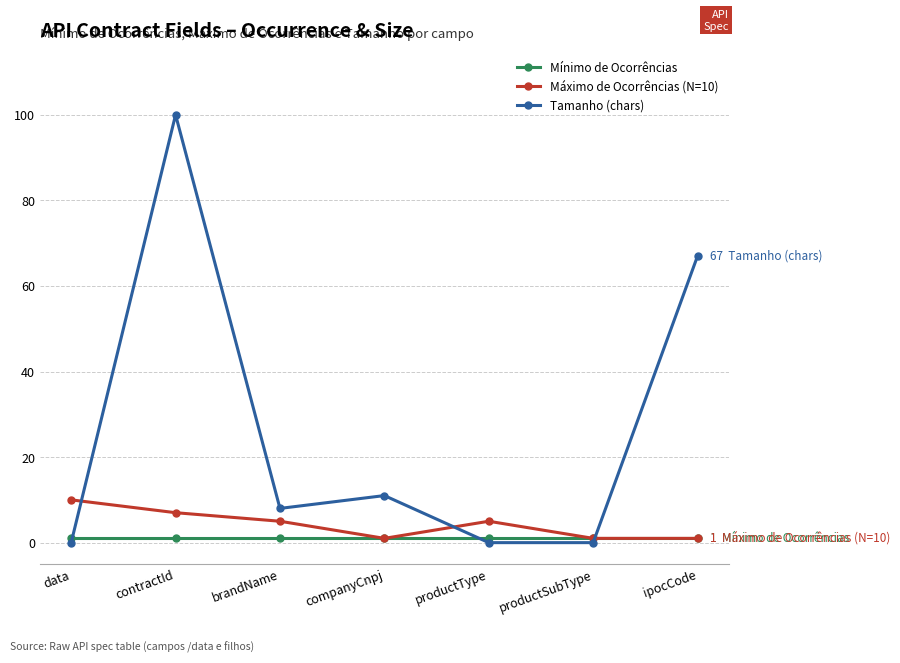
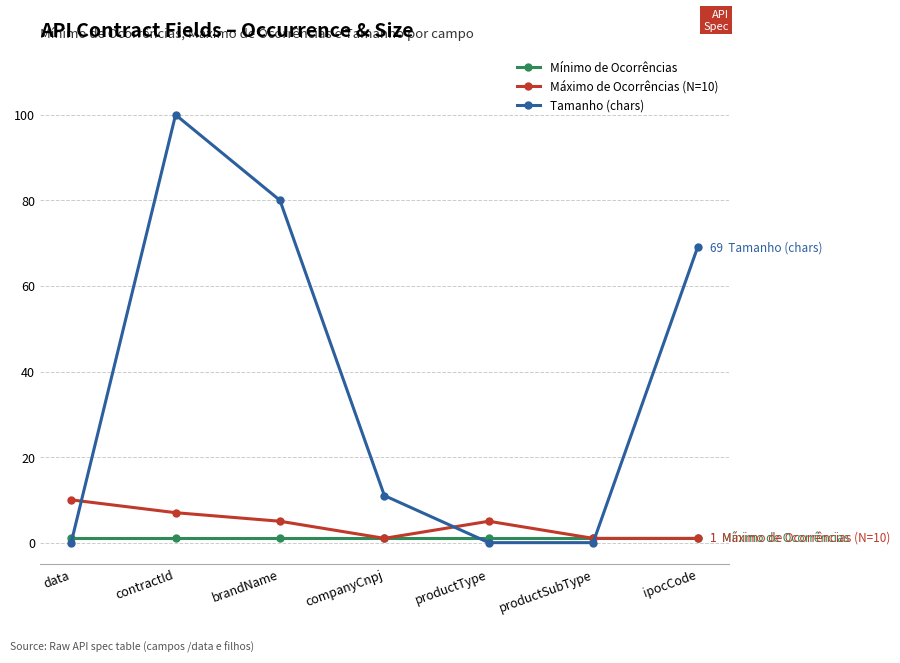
  {
    "Mínimo de Ocorrências": {
      "data": 1,
      "contractId": 1,
      "brandName": 1,
      "productType": 1
    },
    "Máximo de Ocorrências (N=10)": {
      "data": 10,
      "contractId": 7,
      "brandName": 5,
      "productType": 5
    },
    "Tamanho (chars)": {
-     "brandName": 8,
-     "ipocCode": 67
+     "brandName": 80,
+     "ipocCode": 69
    }
  }
